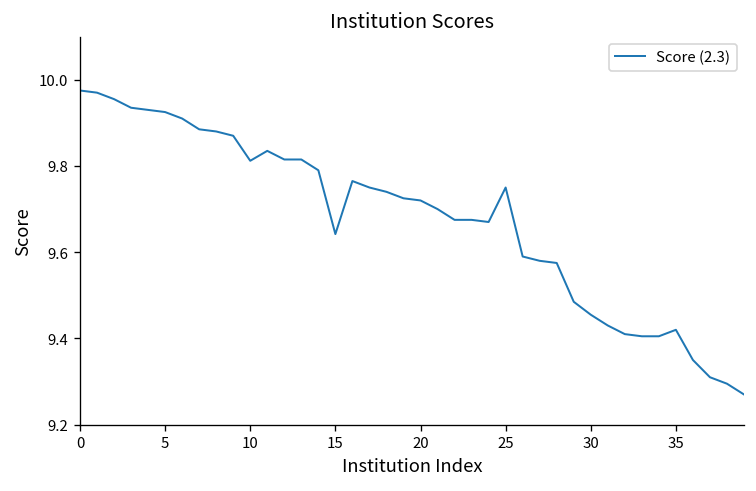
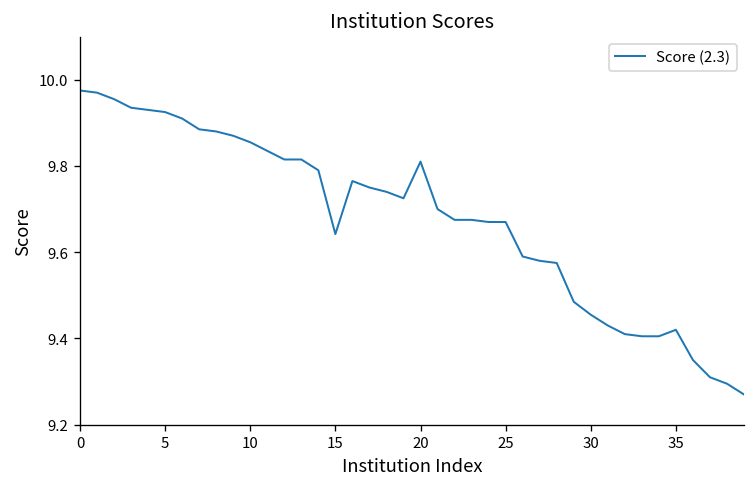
  {
    "0": 9.98,
    "5": 9.93,
-   "10": 9.81,
+   "10": 9.86,
    "15": 9.64,
-   "20": 9.72,
-   "25": 9.75,
+   "20": 9.81,
+   "25": 9.67,
    "30": 9.46,
    "35": 9.42
  }
